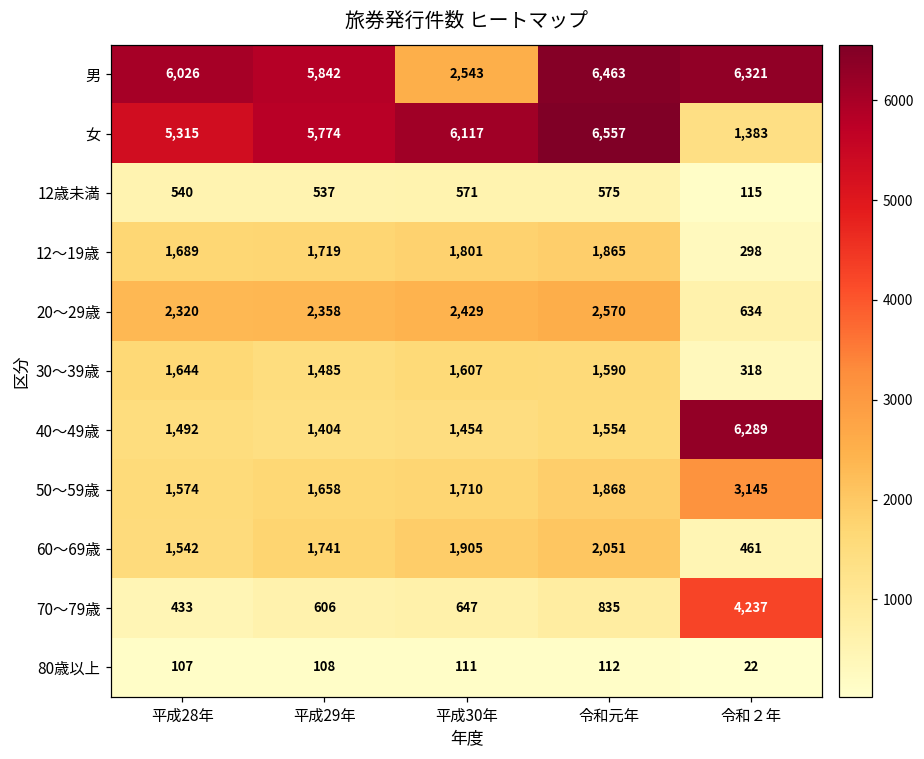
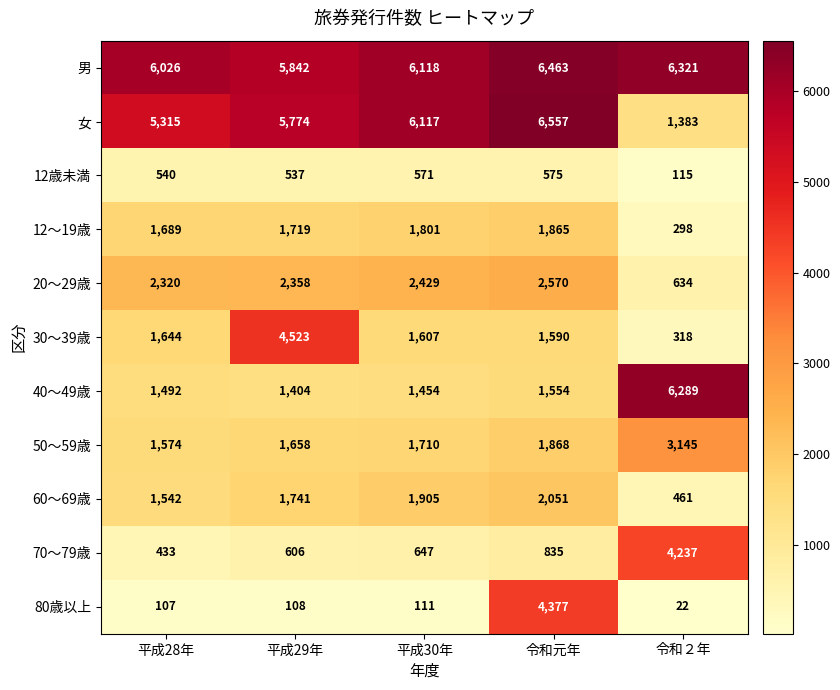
  {
    "男": {
      "平成28年": "6,026",
      "平成29年": "5,842",
-     "平成30年": "2,543",
+     "平成30年": "6,118",
      "令和元年": "6,463",
      "令和２年": "6,321"
    },
    "女": {
      "平成28年": "5,315",
      "平成29年": "5,774",
      "平成30年": "6,117",
      "令和元年": "6,557",
      "令和２年": "1,383"
    },
    "12歳未満": {
      "平成28年": "540",
      "平成29年": "537",
      "平成30年": "571",
      "令和元年": "575",
      "令和２年": "115"
    },
    "12～19歳": {
      "平成28年": "1,689",
      "平成29年": "1,719",
      "平成30年": "1,801",
      "令和元年": "1,865",
      "令和２年": "298"
    },
    "20～29歳": {
      "平成28年": "2,320",
      "平成29年": "2,358",
      "平成30年": "2,429",
      "令和元年": "2,570",
      "令和２年": "634"
    },
    "30～39歳": {
      "平成28年": "1,644",
-     "平成29年": "1,485",
+     "平成29年": "4,523",
      "平成30年": "1,607",
      "令和元年": "1,590",
      "令和２年": "318"
    },
    "40～49歳": {
      "平成28年": "1,492",
      "平成29年": "1,404",
      "平成30年": "1,454",
      "令和元年": "1,554",
      "令和２年": "6,289"
    },
    "50～59歳": {
      "平成28年": "1,574",
      "平成29年": "1,658",
      "平成30年": "1,710",
      "令和元年": "1,868",
      "令和２年": "3,145"
    },
    "60～69歳": {
      "平成28年": "1,542",
      "平成29年": "1,741",
      "平成30年": "1,905",
      "令和元年": "2,051",
      "令和２年": "461"
    },
    "70～79歳": {
      "平成28年": "433",
      "平成29年": "606",
      "平成30年": "647",
      "令和元年": "835",
      "令和２年": "4,237"
    },
    "80歳以上": {
      "平成28年": "107",
      "平成29年": "108",
      "平成30年": "111",
-     "令和元年": "112",
+     "令和元年": "4,377",
      "令和２年": "22"
    }
  }
